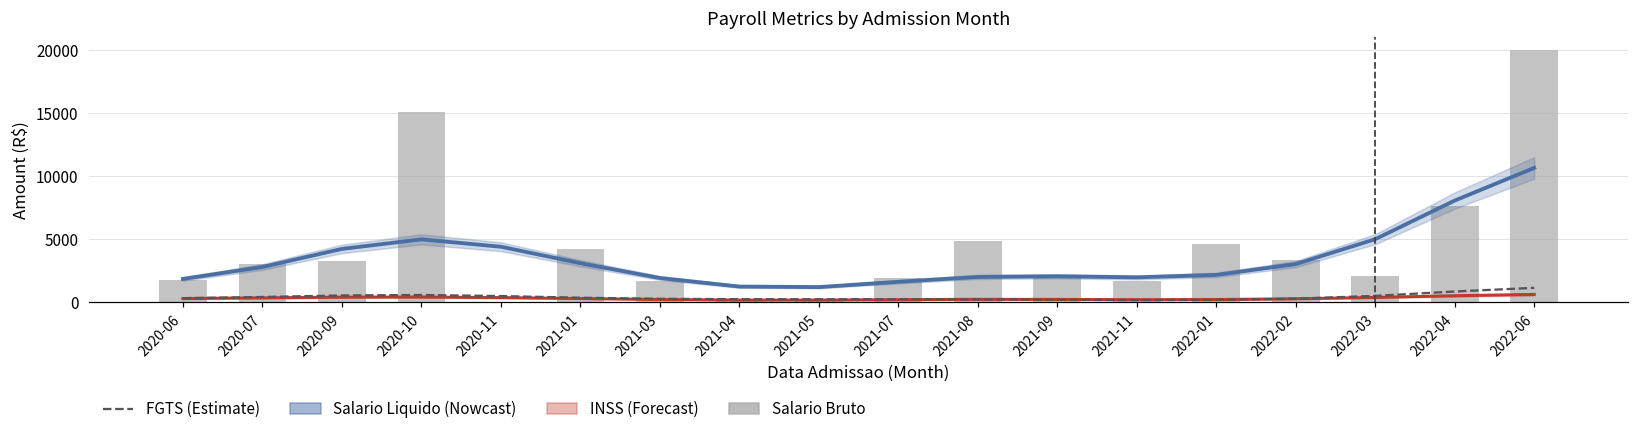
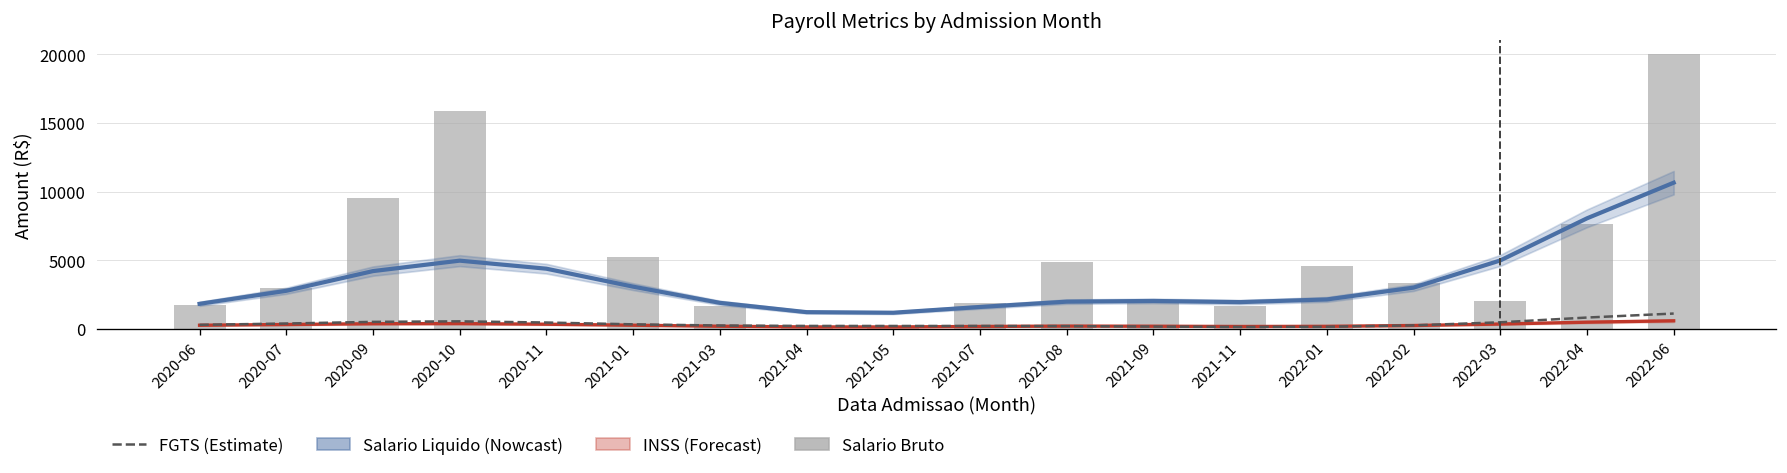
  {
    "Salario Bruto": {
      "2020-06": 1800,
      "2020-07": 3000,
-     "2020-09": 3200,
-     "2020-10": 15100,
+     "2020-09": 9500,
+     "2020-10": 15800,
      "2020-11": 0,
-     "2021-01": 4200,
+     "2021-01": 5200,
      "2021-03": 1700,
      "2021-07": 1900,
      "2021-08": 4900,
      "2021-09": 1900,
      "2021-11": 1700,
      "2022-01": 4600,
      "2022-02": 3400,
      "2022-03": 2000,
      "2022-04": 7600,
      "2022-06": 20000
    },
    "FGTS (Estimate)": {
      "2022-04": 800,
      "2022-06": 1100
    }
  }
